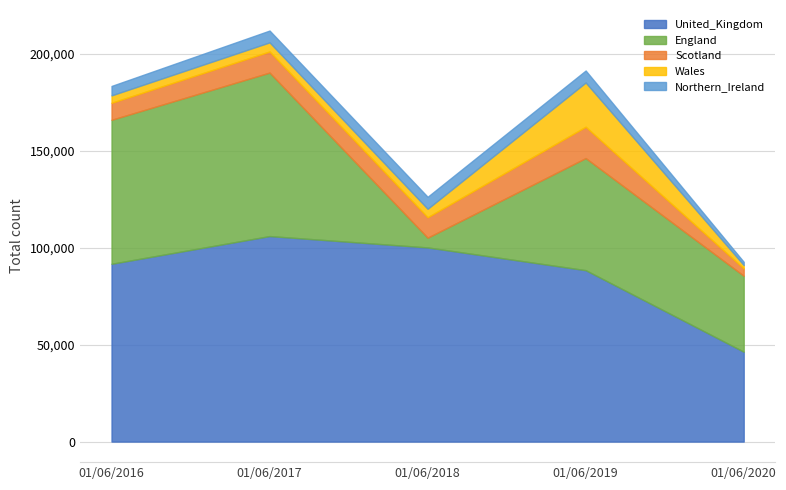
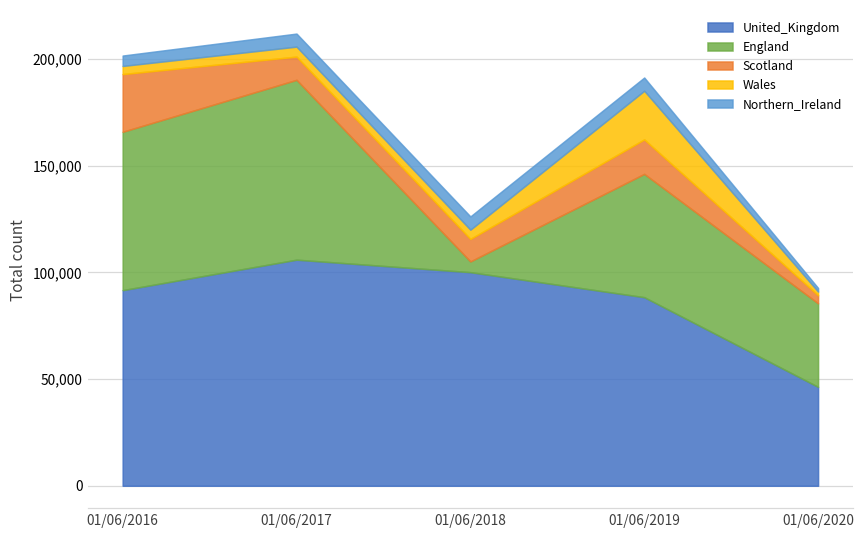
  {
    "England": {
      "01/06/2016": "74,000",
      "01/06/2017": "84,000",
      "01/06/2018": "5,000",
      "01/06/2019": "58,000",
      "01/06/2020": "39,000"
    },
    "Scotland": {
-     "01/06/2016": "9,000",
+     "01/06/2016": "27,000",
      "01/06/2017": "11,000",
      "01/06/2018": "11,000",
      "01/06/2019": "16,000",
      "01/06/2020": "4,000"
    },
    "Wales": {
      "01/06/2016": "4,000",
      "01/06/2017": "5,000",
      "01/06/2018": "4,000",
      "01/06/2019": "23,000",
      "01/06/2020": "2,000"
    }
  }
